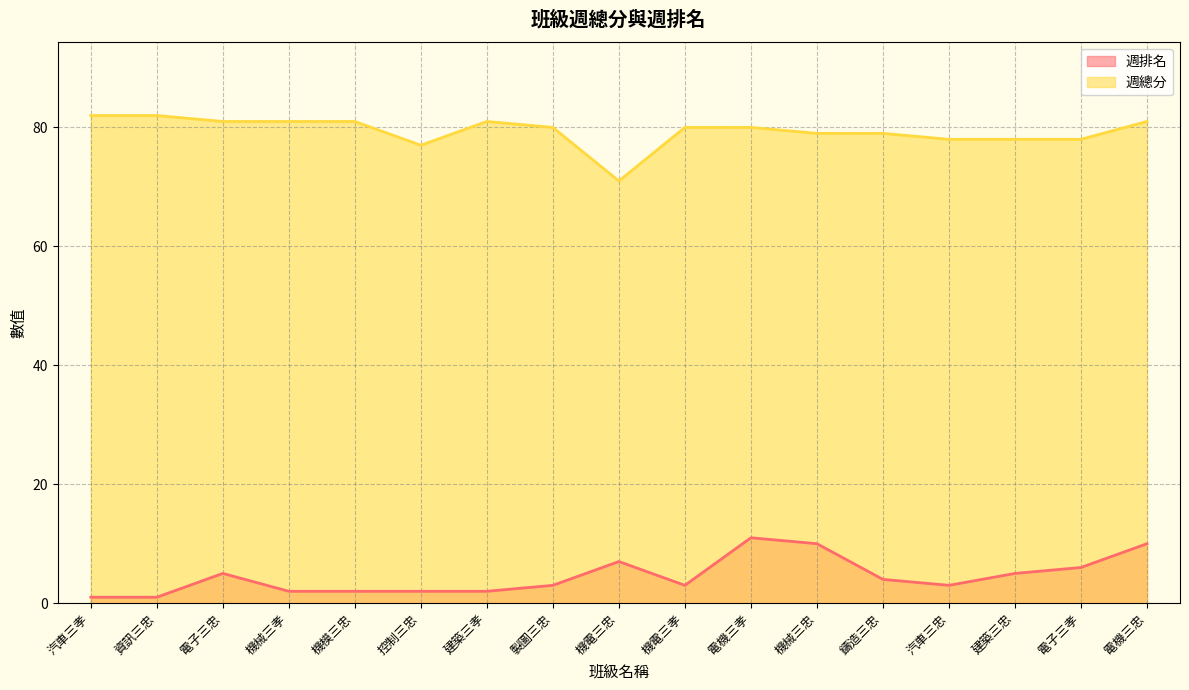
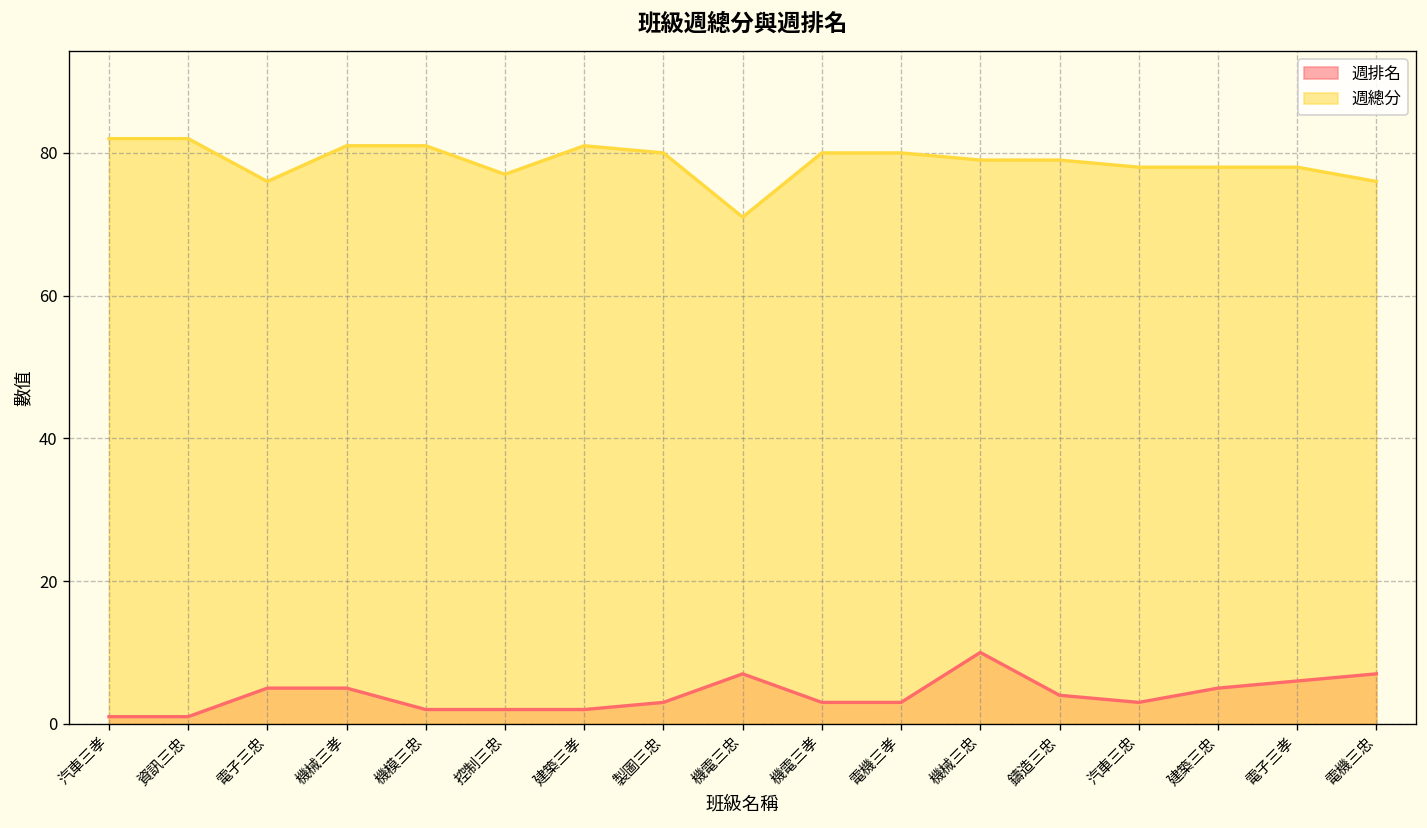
  {
    "週排名": {
      "汽車三孝": 1,
      "資訊三忠": 1,
      "電子三忠": 5,
-     "機械三孝": 2,
+     "機械三孝": 5,
      "機模三忠": 2,
      "控制三忠": 2,
      "建築三孝": 2,
      "製圖三忠": 3,
      "機電三忠": 7,
      "機電三孝": 3,
-     "電機三孝": 11,
+     "電機三孝": 3,
      "機械三忠": 10,
      "鑄造三忠": 4,
      "汽車三忠": 3,
      "建築三忠": 5,
      "電子三孝": 6,
-     "電機三忠": 10
+     "電機三忠": 7
    },
    "週總分": {
      "汽車三孝": 82,
      "資訊三忠": 82,
-     "電子三忠": 81,
+     "電子三忠": 76,
      "機械三孝": 81,
      "機模三忠": 81,
      "控制三忠": 77,
      "建築三孝": 81,
      "製圖三忠": 80,
      "機電三忠": 71,
      "機電三孝": 80,
      "電機三孝": 80,
      "機械三忠": 79,
      "鑄造三忠": 79,
      "汽車三忠": 78,
      "建築三忠": 78,
      "電子三孝": 78,
-     "電機三忠": 81
+     "電機三忠": 76
    }
  }
